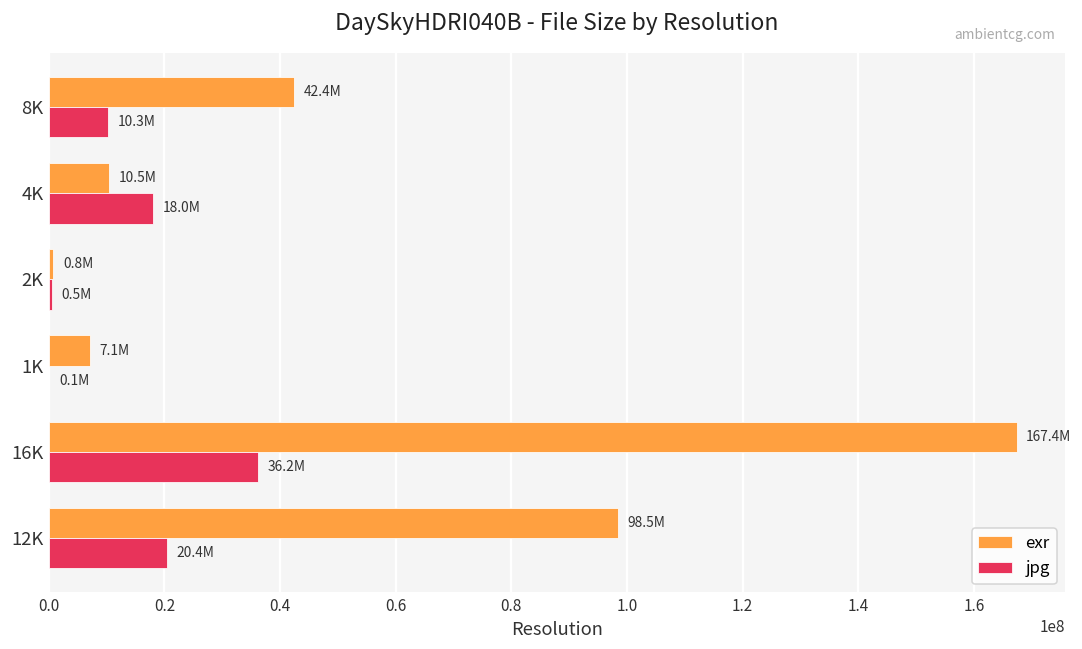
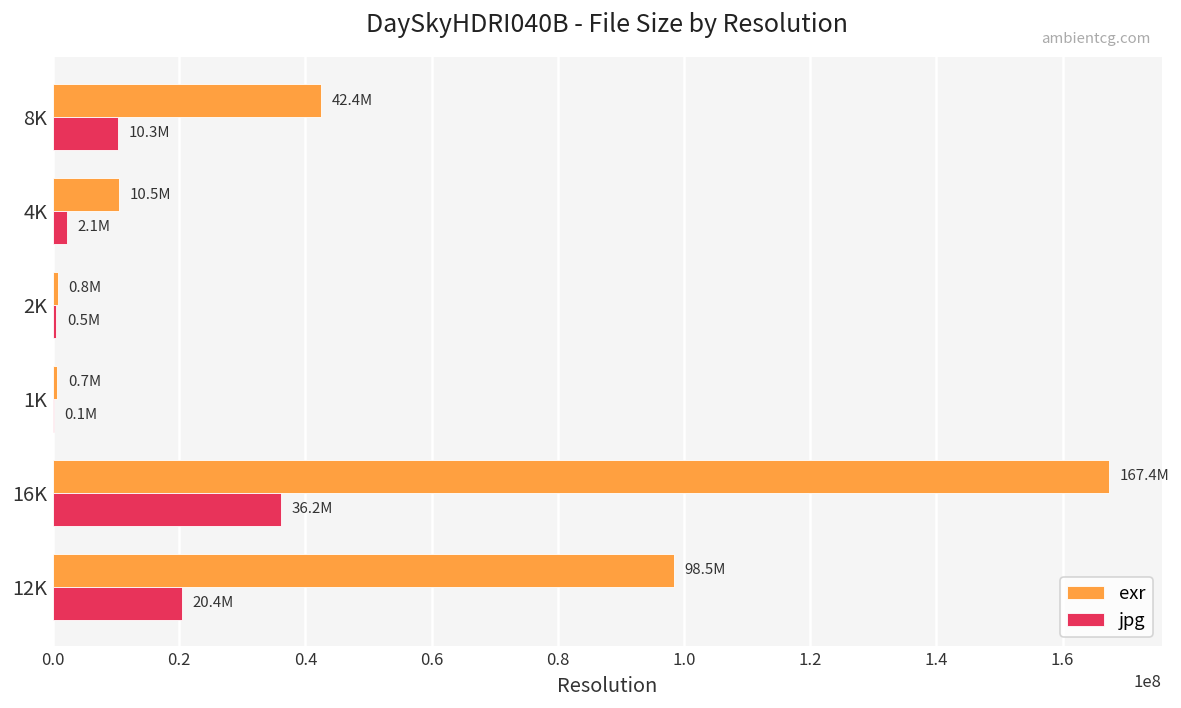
  {
    "exr": {
      "8K": "42.4M",
      "4K": "10.5M",
      "2K": "0.8M",
-     "1K": "7.1M",
+     "1K": "0.7M",
      "16K": "167.4M",
      "12K": "98.5M"
    },
    "jpg": {
      "8K": "10.3M",
-     "4K": "18.0M",
+     "4K": "2.1M",
      "2K": "0.5M",
      "1K": "0.1M",
      "16K": "36.2M",
      "12K": "20.4M"
    }
  }
